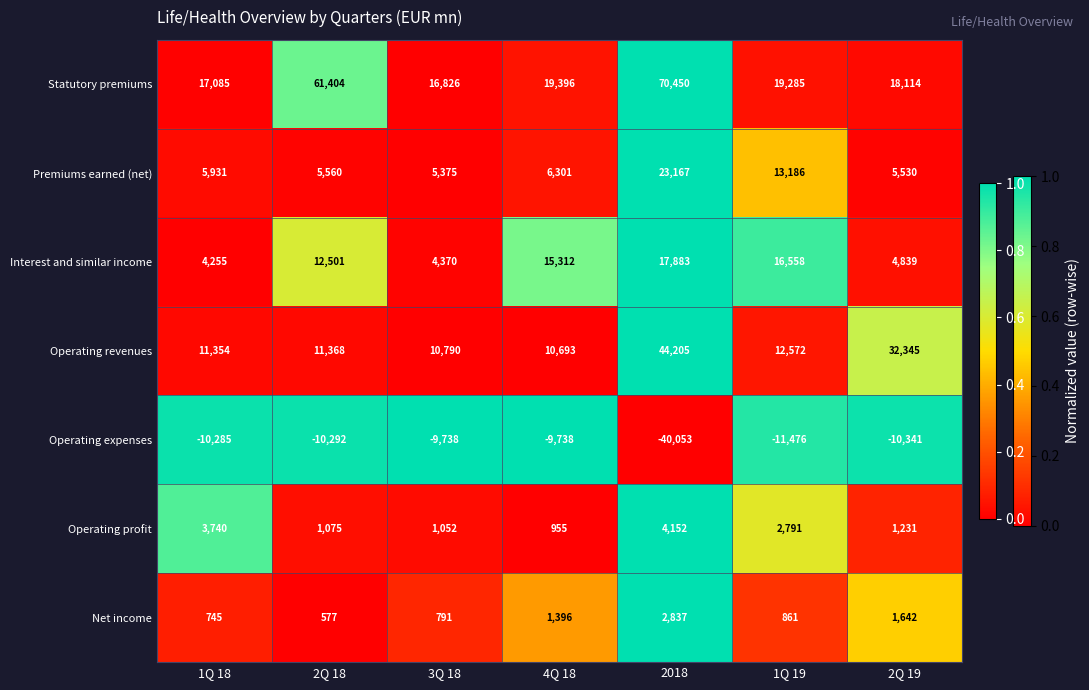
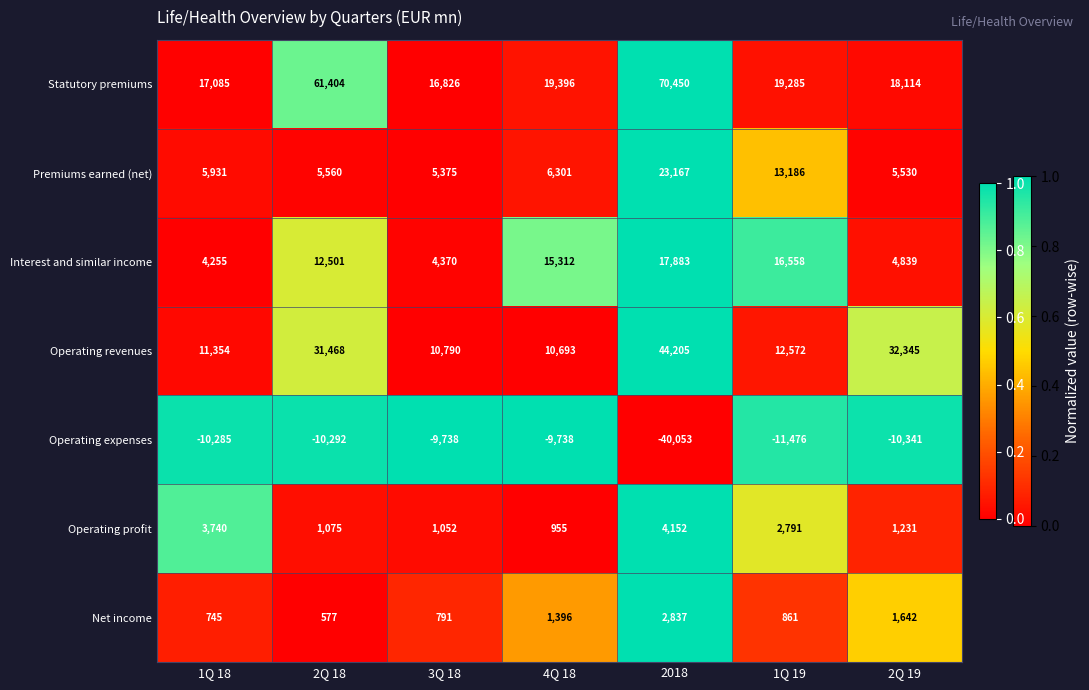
  {
    "Statutory premiums": {
      "1Q 18": "17,085",
      "2Q 18": "61,404",
      "3Q 18": "16,826",
      "4Q 18": "19,396",
      "2018": "70,450",
      "1Q 19": "19,285",
      "2Q 19": "18,114"
    },
    "Premiums earned (net)": {
      "1Q 18": "5,931",
      "2Q 18": "5,560",
      "3Q 18": "5,375",
      "4Q 18": "6,301",
      "2018": "23,167",
      "1Q 19": "13,186",
      "2Q 19": "5,530"
    },
    "Interest and similar income": {
      "1Q 18": "4,255",
      "2Q 18": "12,501",
      "3Q 18": "4,370",
      "4Q 18": "15,312",
      "2018": "17,883",
      "1Q 19": "16,558",
      "2Q 19": "4,839"
    },
    "Operating revenues": {
      "1Q 18": "11,354",
-     "2Q 18": "11,368",
+     "2Q 18": "31,468",
      "3Q 18": "10,790",
      "4Q 18": "10,693",
      "2018": "44,205",
      "1Q 19": "12,572",
      "2Q 19": "32,345"
    },
    "Operating expenses": {
      "1Q 18": "-10,285",
      "2Q 18": "-10,292",
      "3Q 18": "-9,738",
      "4Q 18": "-9,738",
      "2018": "-40,053",
      "1Q 19": "-11,476",
      "2Q 19": "-10,341"
    },
    "Operating profit": {
      "1Q 18": "3,740",
      "2Q 18": "1,075",
      "3Q 18": "1,052",
      "4Q 18": "955",
      "2018": "4,152",
      "1Q 19": "2,791",
      "2Q 19": "1,231"
    },
    "Net income": {
      "1Q 18": "745",
      "2Q 18": "577",
      "3Q 18": "791",
      "4Q 18": "1,396",
      "2018": "2,837",
      "1Q 19": "861",
      "2Q 19": "1,642"
    }
  }
